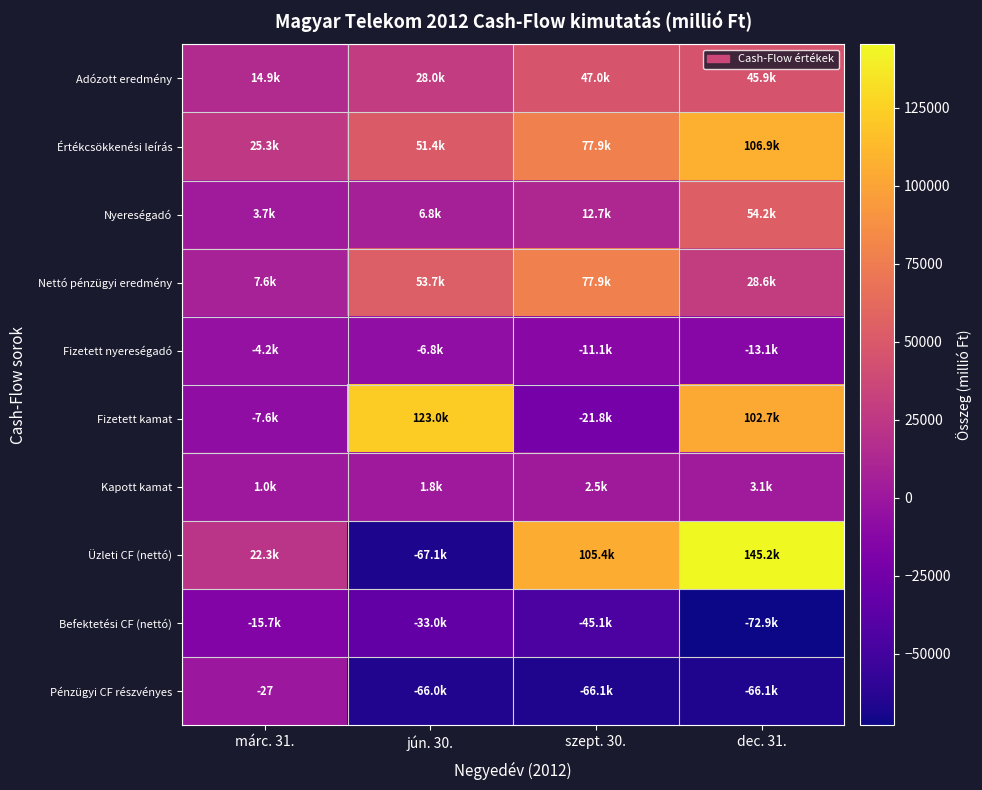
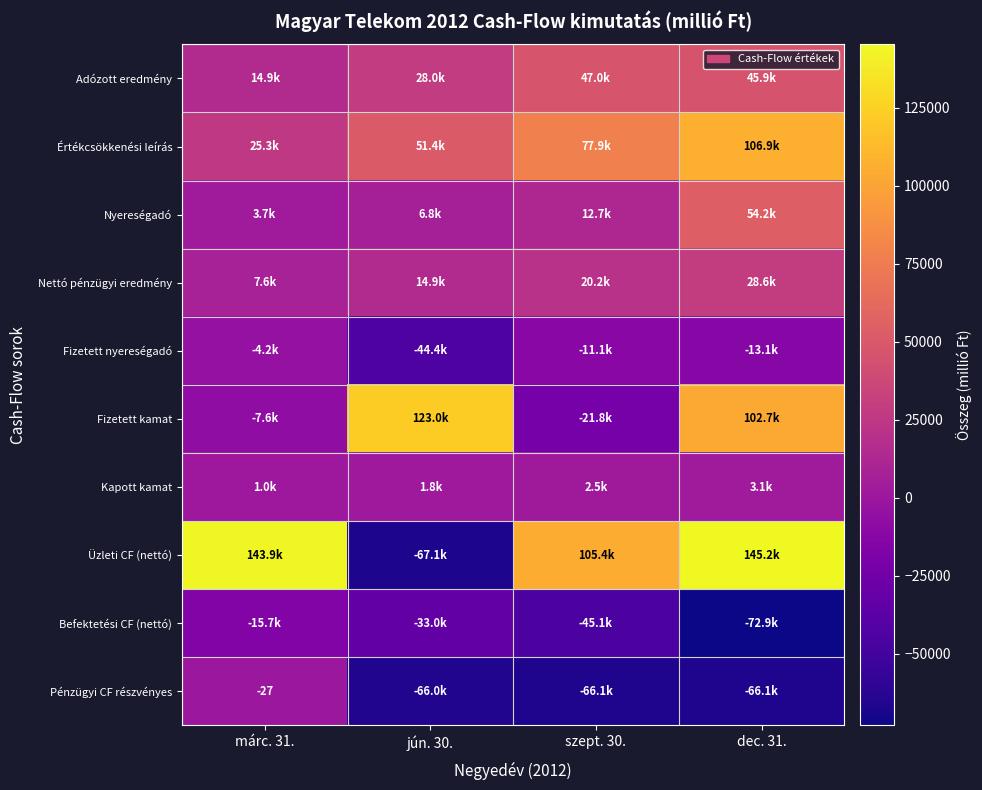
  {
    "Adózott eredmény": {
      "márc. 31.": "14.9k",
      "jún. 30.": "28.0k",
      "szept. 30.": "47.0k",
      "dec. 31.": "45.9k"
    },
    "Értékcsökkenési leírás": {
      "márc. 31.": "25.3k",
      "jún. 30.": "51.4k",
      "szept. 30.": "77.9k",
      "dec. 31.": "106.9k"
    },
    "Nyereségadó": {
      "márc. 31.": "3.7k",
      "jún. 30.": "6.8k",
      "szept. 30.": "12.7k",
      "dec. 31.": "54.2k"
    },
    "Nettó pénzügyi eredmény": {
      "márc. 31.": "7.6k",
-     "jún. 30.": "53.7k",
-     "szept. 30.": "77.9k",
+     "jún. 30.": "14.9k",
+     "szept. 30.": "20.2k",
      "dec. 31.": "28.6k"
    },
    "Fizetett nyereségadó": {
      "márc. 31.": "-4.2k",
-     "jún. 30.": "-6.8k",
+     "jún. 30.": "-44.4k",
      "szept. 30.": "-11.1k",
      "dec. 31.": "-13.1k"
    },
    "Fizetett kamat": {
      "márc. 31.": "-7.6k",
      "jún. 30.": "123.0k",
      "szept. 30.": "-21.8k",
      "dec. 31.": "102.7k"
    },
    "Kapott kamat": {
      "márc. 31.": "1.0k",
      "jún. 30.": "1.8k",
      "szept. 30.": "2.5k",
      "dec. 31.": "3.1k"
    },
    "Üzleti CF (nettó)": {
-     "márc. 31.": "22.3k",
+     "márc. 31.": "143.9k",
      "jún. 30.": "-67.1k",
      "szept. 30.": "105.4k",
      "dec. 31.": "145.2k"
    },
    "Befektetési CF (nettó)": {
      "márc. 31.": "-15.7k",
      "jún. 30.": "-33.0k",
      "szept. 30.": "-45.1k",
      "dec. 31.": "-72.9k"
    },
    "Pénzügyi CF részvényes": {
      "márc. 31.": "-27",
      "jún. 30.": "-66.0k",
      "szept. 30.": "-66.1k",
      "dec. 31.": "-66.1k"
    }
  }
